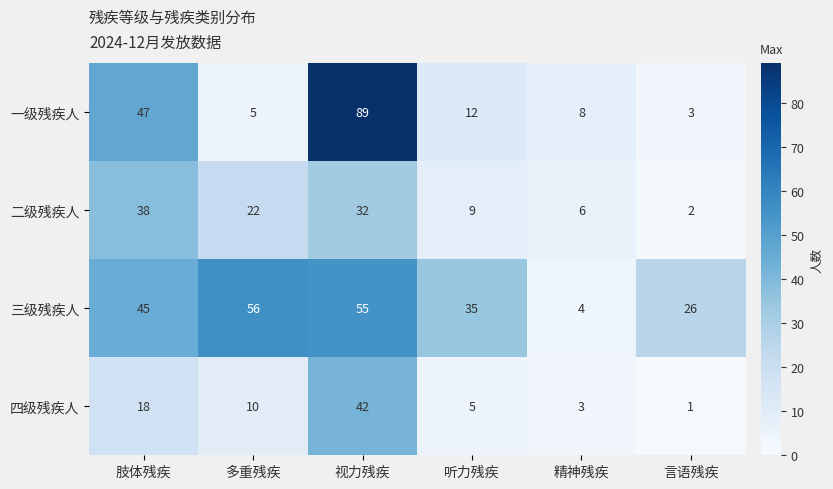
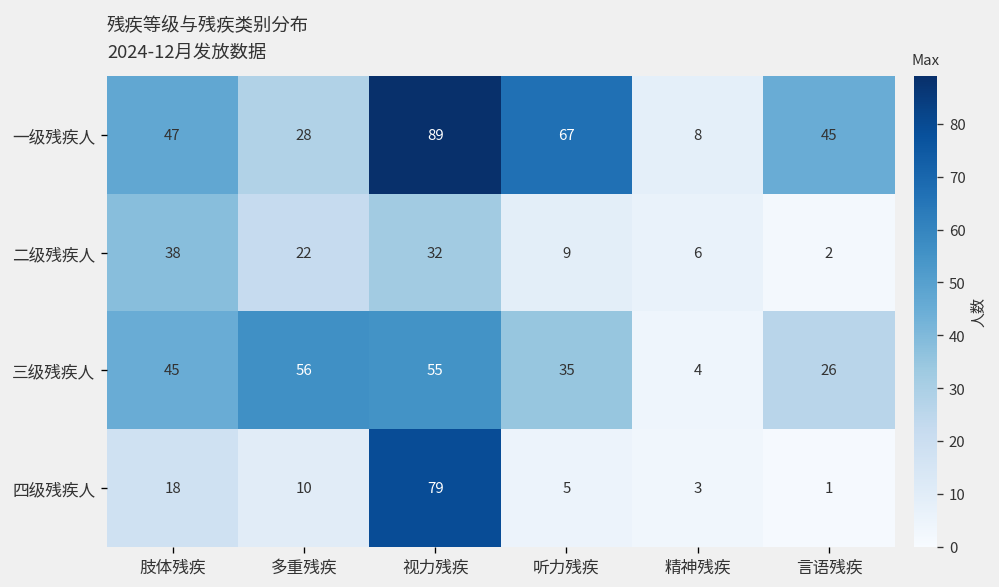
  {
    "一级残疾人": {
      "肢体残疾": 47,
-     "多重残疾": 5,
+     "多重残疾": 28,
      "视力残疾": 89,
-     "听力残疾": 12,
+     "听力残疾": 67,
      "精神残疾": 8,
-     "言语残疾": 3
+     "言语残疾": 45
    },
    "二级残疾人": {
      "肢体残疾": 38,
      "多重残疾": 22,
      "视力残疾": 32,
      "听力残疾": 9,
      "精神残疾": 6,
      "言语残疾": 2
    },
    "三级残疾人": {
      "肢体残疾": 45,
      "多重残疾": 56,
      "视力残疾": 55,
      "听力残疾": 35,
      "精神残疾": 4,
      "言语残疾": 26
    },
    "四级残疾人": {
      "肢体残疾": 18,
      "多重残疾": 10,
-     "视力残疾": 42,
+     "视力残疾": 79,
      "听力残疾": 5,
      "精神残疾": 3,
      "言语残疾": 1
    }
  }
